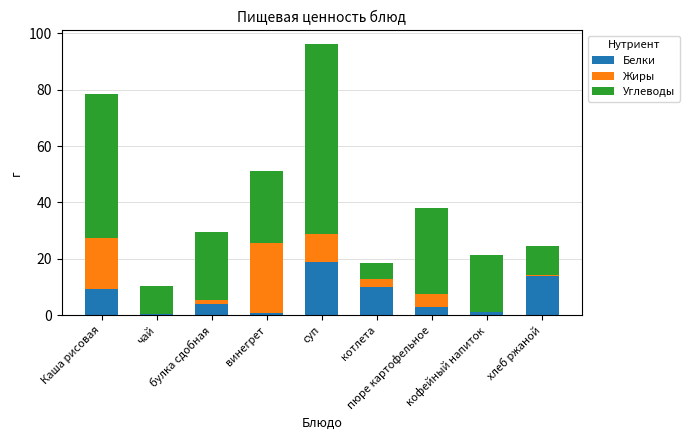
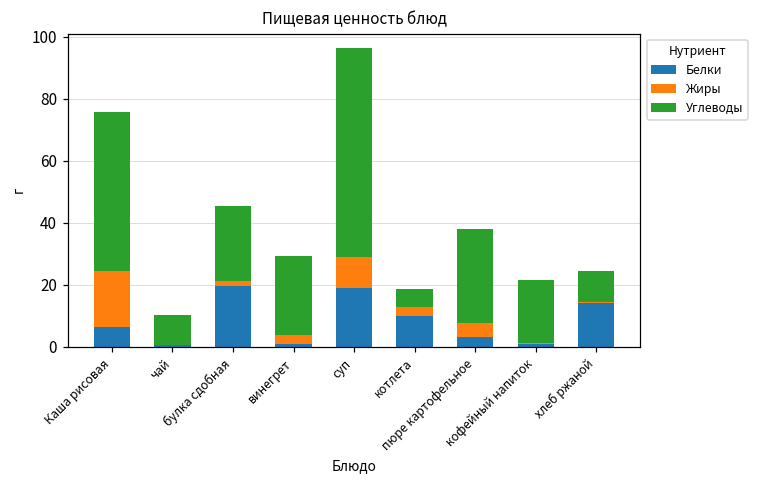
  {
    "Белки": {
-     "Каша рисовая": 9,
-     "булка сдобная": 4,
+     "Каша рисовая": 6,
+     "булка сдобная": 20,
      "суп": 19,
      "котлета": 10,
      "пюре картофельное": 3,
      "кофейный напиток": 1,
      "хлеб ржаной": 14
    },
    "Жиры": {
      "Каша рисовая": 18,
      "чай": 0,
      "булка сдобная": 2,
-     "винегрет": 25,
+     "винегрет": 3,
      "суп": 10,
      "котлета": 3,
      "пюре картофельное": 5
    },
    "Углеводы": {
      "Каша рисовая": 51,
      "чай": 10,
      "булка сдобная": 24,
      "винегрет": 25,
      "суп": 67,
      "котлета": 6,
      "пюре картофельное": 31,
      "кофейный напиток": 20,
      "хлеб ржаной": 10
    }
  }
